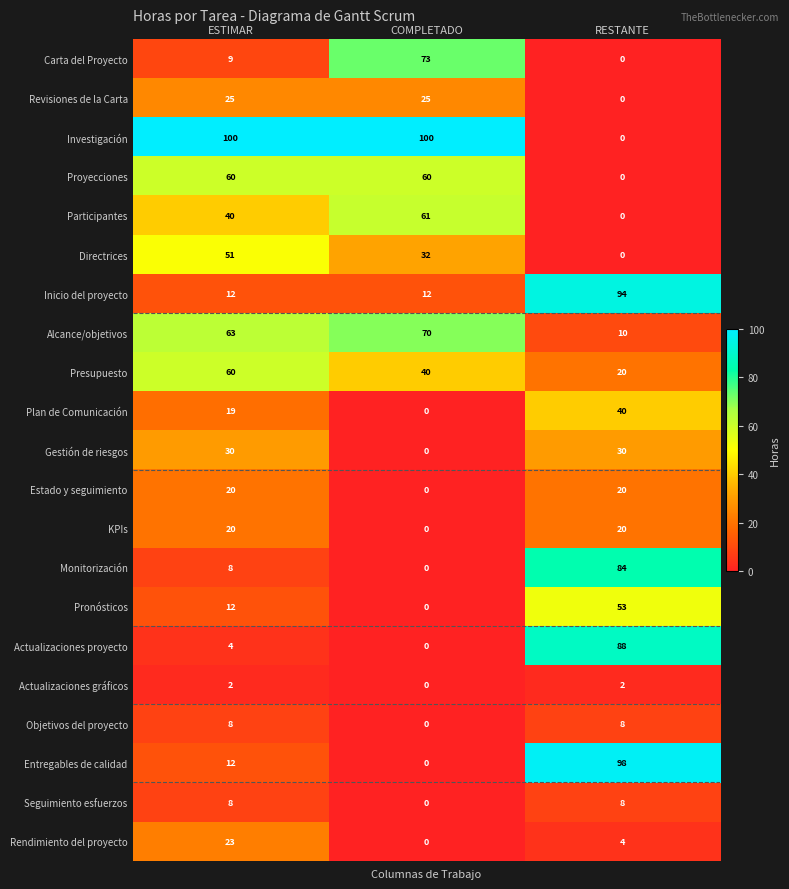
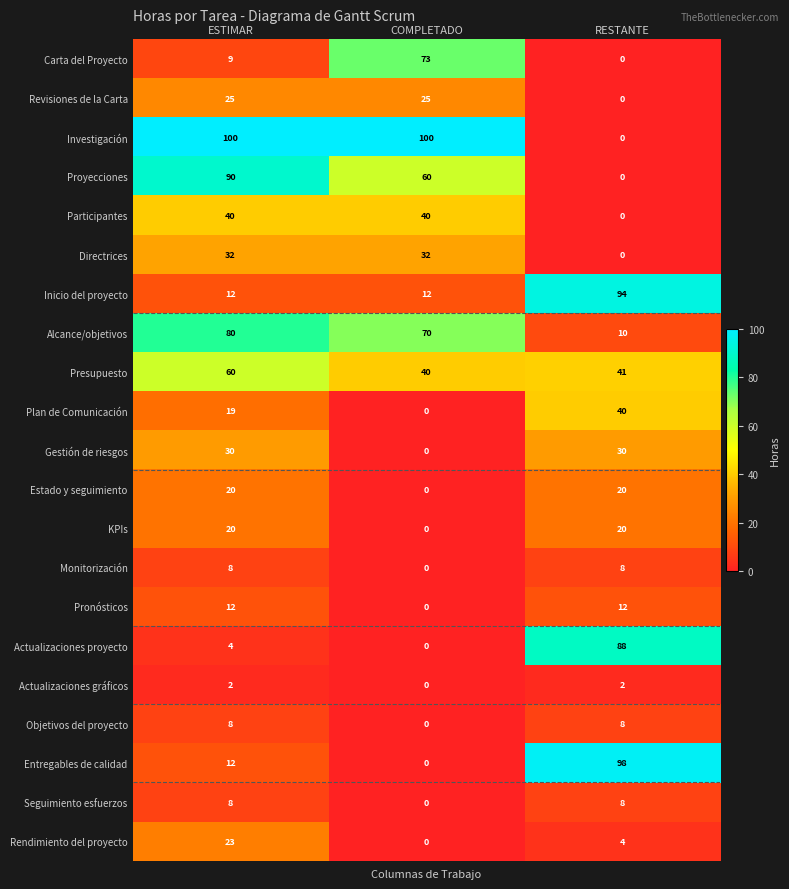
  {
    "Carta del Proyecto": {
      "ESTIMAR": 9,
      "COMPLETADO": 73,
      "RESTANTE": 0
    },
    "Revisiones de la Carta": {
      "ESTIMAR": 25,
      "COMPLETADO": 25,
      "RESTANTE": 0
    },
    "Investigación": {
      "ESTIMAR": 100,
      "COMPLETADO": 100,
      "RESTANTE": 0
    },
    "Proyecciones": {
-     "ESTIMAR": 60,
+     "ESTIMAR": 90,
      "COMPLETADO": 60,
      "RESTANTE": 0
    },
    "Participantes": {
      "ESTIMAR": 40,
-     "COMPLETADO": 61,
+     "COMPLETADO": 40,
      "RESTANTE": 0
    },
    "Directrices": {
-     "ESTIMAR": 51,
+     "ESTIMAR": 32,
      "COMPLETADO": 32,
      "RESTANTE": 0
    },
    "Inicio del proyecto": {
      "ESTIMAR": 12,
      "COMPLETADO": 12,
      "RESTANTE": 94
    },
    "Alcance/objetivos": {
-     "ESTIMAR": 63,
+     "ESTIMAR": 80,
      "COMPLETADO": 70,
      "RESTANTE": 10
    },
    "Presupuesto": {
      "ESTIMAR": 60,
      "COMPLETADO": 40,
-     "RESTANTE": 20
+     "RESTANTE": 41
    },
    "Plan de Comunicación": {
      "ESTIMAR": 19,
      "COMPLETADO": 0,
      "RESTANTE": 40
    },
    "Gestión de riesgos": {
      "ESTIMAR": 30,
      "COMPLETADO": 0,
      "RESTANTE": 30
    },
    "Estado y seguimiento": {
      "ESTIMAR": 20,
      "COMPLETADO": 0,
      "RESTANTE": 20
    },
    "KPIs": {
      "ESTIMAR": 20,
      "COMPLETADO": 0,
      "RESTANTE": 20
    },
    "Monitorización": {
      "ESTIMAR": 8,
      "COMPLETADO": 0,
-     "RESTANTE": 84
+     "RESTANTE": 8
    },
    "Pronósticos": {
      "ESTIMAR": 12,
      "COMPLETADO": 0,
-     "RESTANTE": 53
+     "RESTANTE": 12
    },
    "Actualizaciones proyecto": {
      "ESTIMAR": 4,
      "COMPLETADO": 0,
      "RESTANTE": 88
    },
    "Actualizaciones gráficos": {
      "ESTIMAR": 2,
      "COMPLETADO": 0,
      "RESTANTE": 2
    },
    "Objetivos del proyecto": {
      "ESTIMAR": 8,
      "COMPLETADO": 0,
      "RESTANTE": 8
    },
    "Entregables de calidad": {
      "ESTIMAR": 12,
      "COMPLETADO": 0,
      "RESTANTE": 98
    },
    "Seguimiento esfuerzos": {
      "ESTIMAR": 8,
      "COMPLETADO": 0,
      "RESTANTE": 8
    },
    "Rendimiento del proyecto": {
      "ESTIMAR": 23,
      "COMPLETADO": 0,
      "RESTANTE": 4
    }
  }
